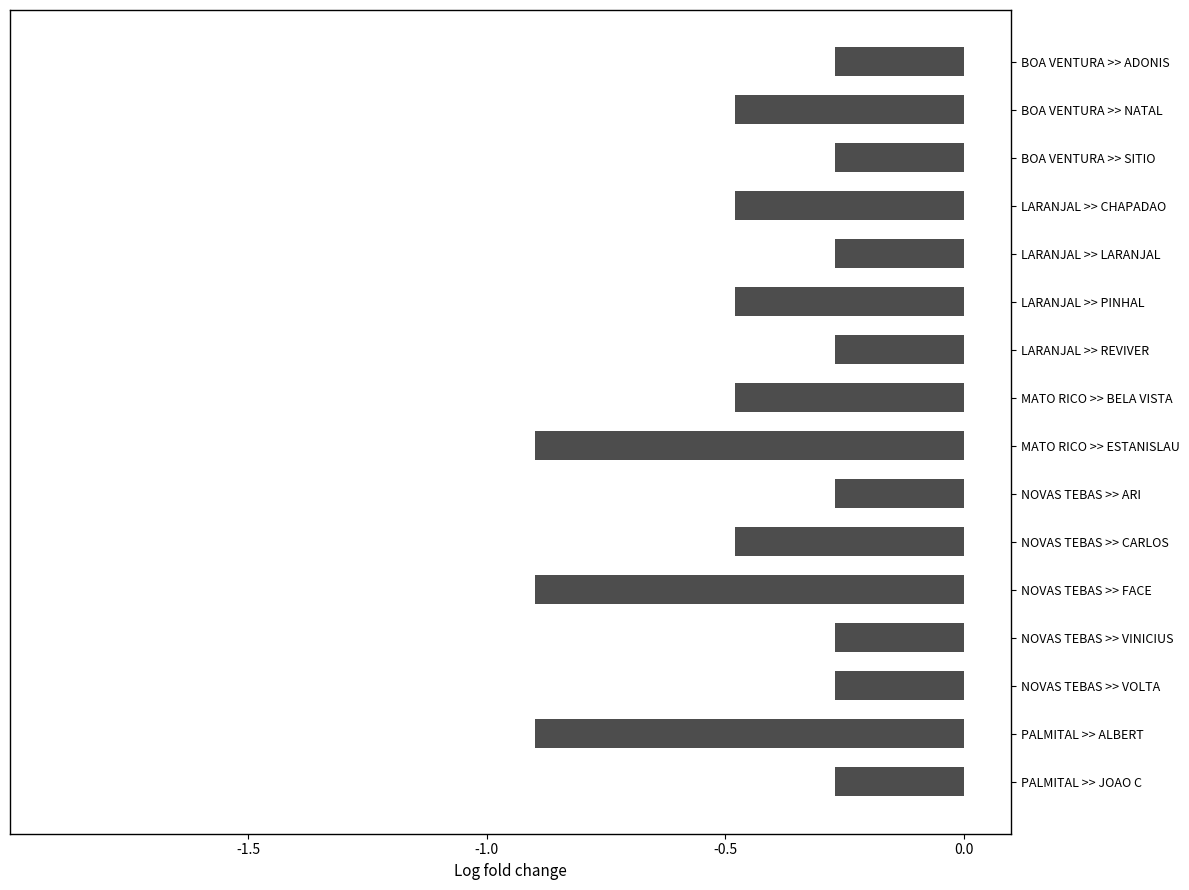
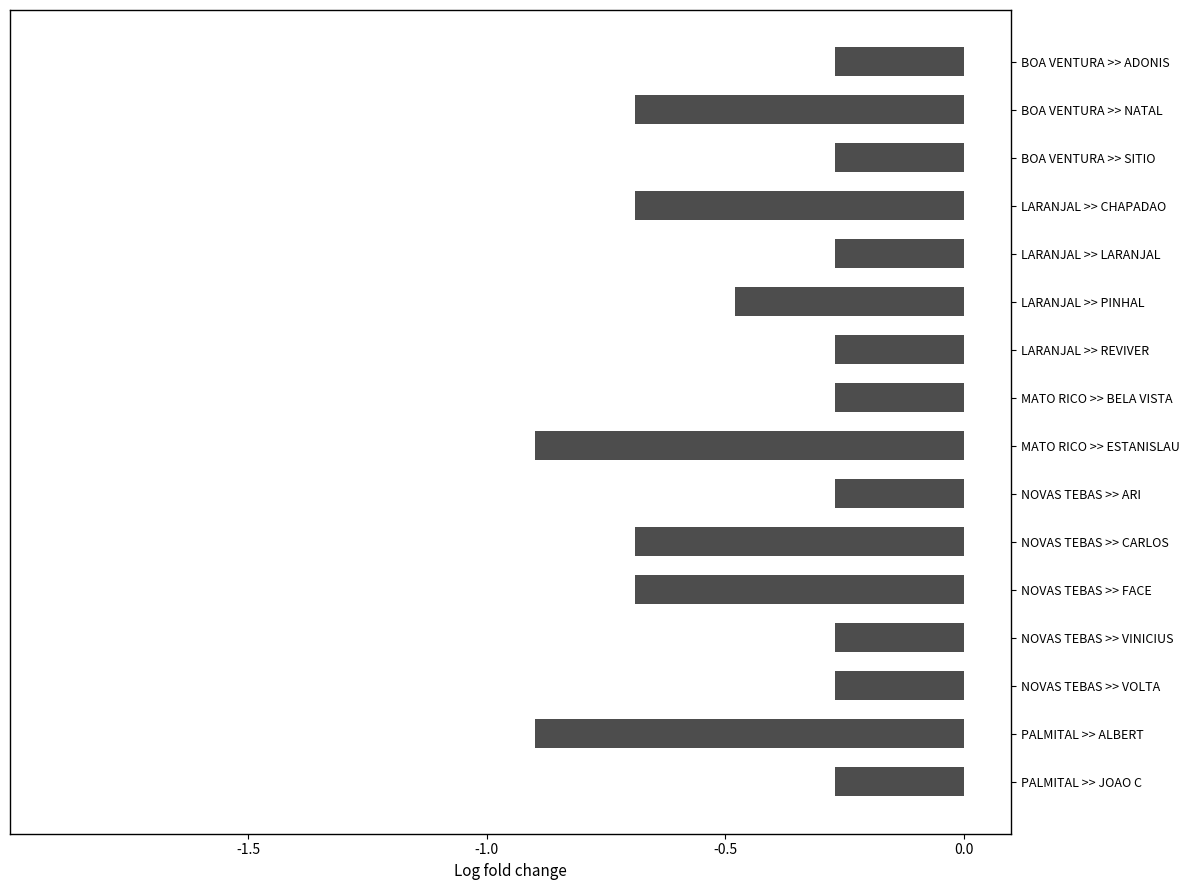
  {
    "BOA VENTURA >> ADONIS": -0.27,
-   "BOA VENTURA >> NATAL": -0.48,
+   "BOA VENTURA >> NATAL": -0.69,
    "BOA VENTURA >> SITIO": -0.27,
-   "LARANJAL >> CHAPADAO": -0.48,
+   "LARANJAL >> CHAPADAO": -0.69,
    "LARANJAL >> LARANJAL": -0.27,
    "LARANJAL >> PINHAL": -0.48,
    "LARANJAL >> REVIVER": -0.27,
-   "MATO RICO >> BELA VISTA": -0.48,
+   "MATO RICO >> BELA VISTA": -0.27,
    "MATO RICO >> ESTANISLAU": -0.90,
    "NOVAS TEBAS >> ARI": -0.27,
-   "NOVAS TEBAS >> CARLOS": -0.48,
-   "NOVAS TEBAS >> FACE": -0.90,
+   "NOVAS TEBAS >> CARLOS": -0.69,
+   "NOVAS TEBAS >> FACE": -0.69,
    "NOVAS TEBAS >> VINICIUS": -0.27,
    "NOVAS TEBAS >> VOLTA": -0.27,
    "PALMITAL >> ALBERT": -0.90,
    "PALMITAL >> JOAO C": -0.27
  }
